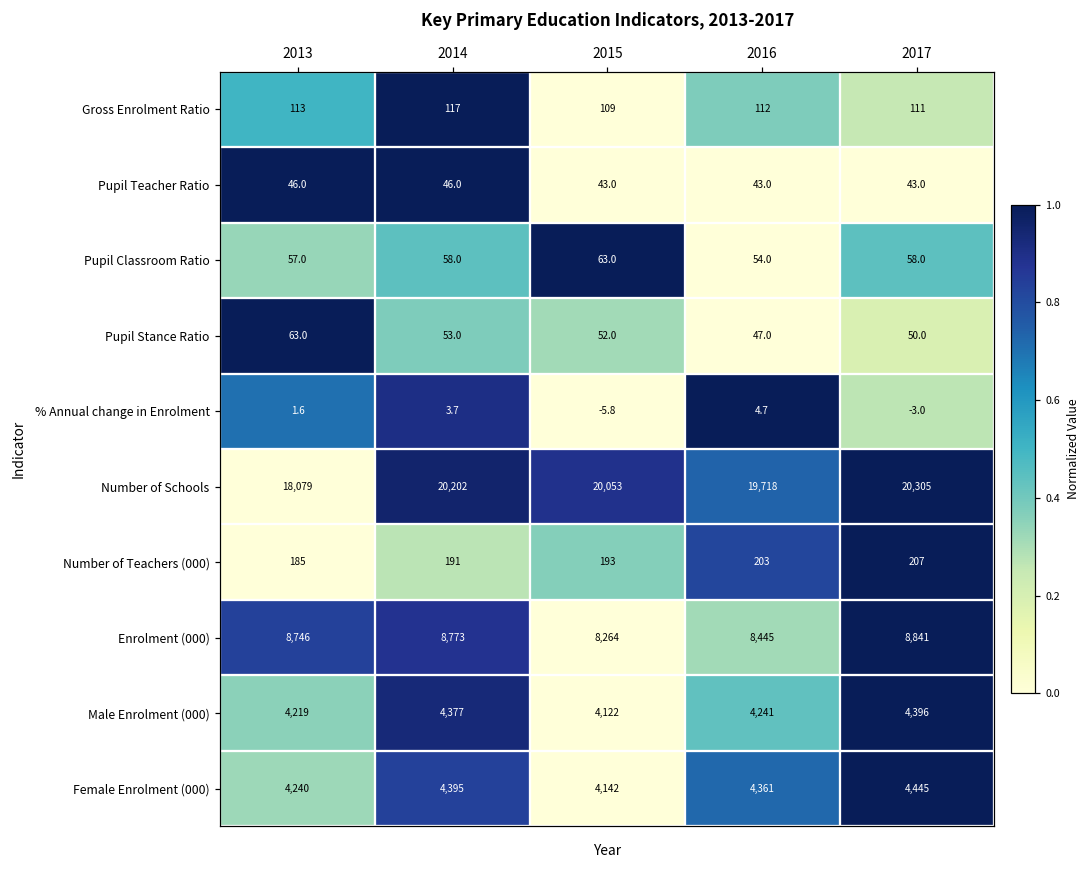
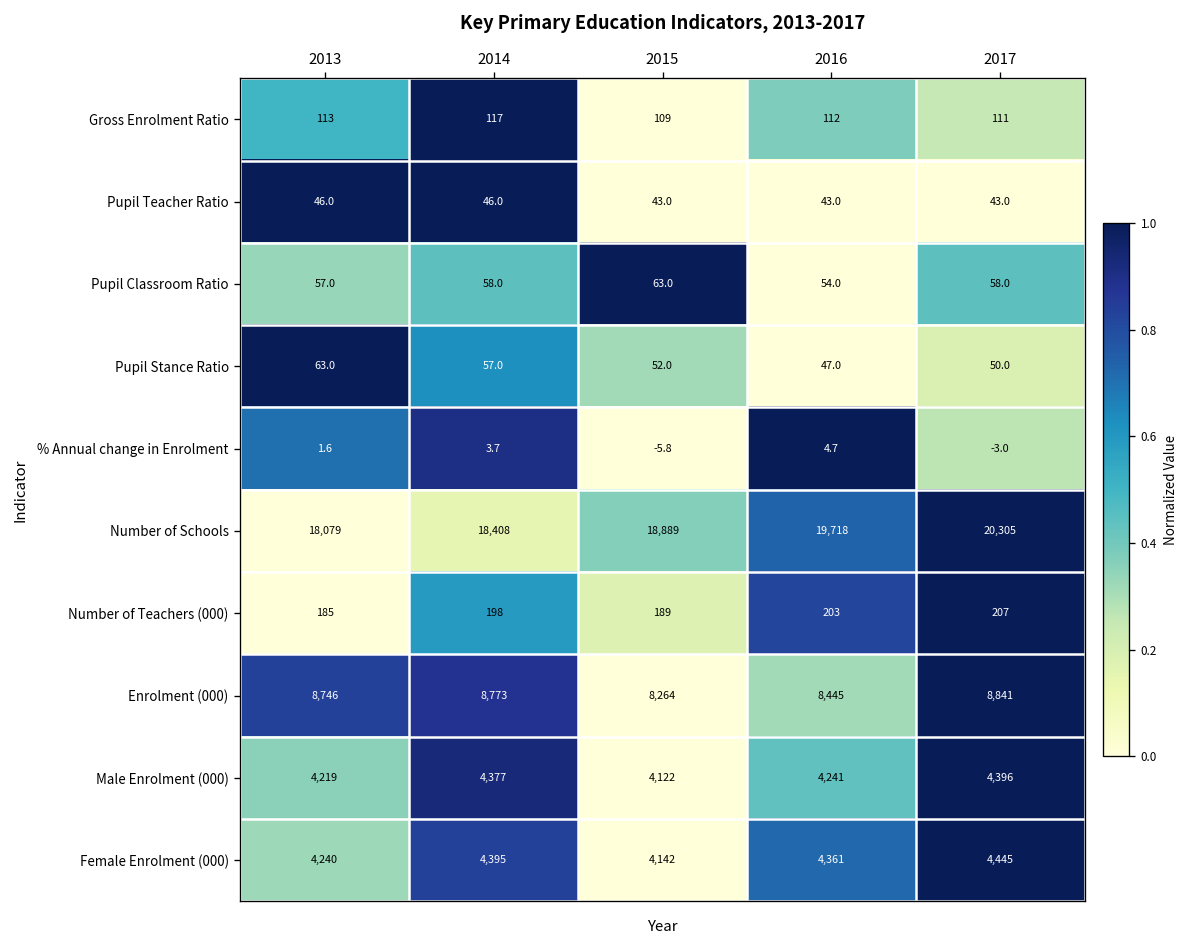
  {
    "Gross Enrolment Ratio": {
      "2013": "113",
      "2014": "117",
      "2015": "109",
      "2016": "112",
      "2017": "111"
    },
    "Pupil Teacher Ratio": {
      "2013": "46.0",
      "2014": "46.0",
      "2015": "43.0",
      "2016": "43.0",
      "2017": "43.0"
    },
    "Pupil Classroom Ratio": {
      "2013": "57.0",
      "2014": "58.0",
      "2015": "63.0",
      "2016": "54.0",
      "2017": "58.0"
    },
    "Pupil Stance Ratio": {
      "2013": "63.0",
-     "2014": "53.0",
+     "2014": "57.0",
      "2015": "52.0",
      "2016": "47.0",
      "2017": "50.0"
    },
    "% Annual change in Enrolment": {
      "2013": "1.6",
      "2014": "3.7",
      "2015": "-5.8",
      "2016": "4.7",
      "2017": "-3.0"
    },
    "Number of Schools": {
      "2013": "18,079",
-     "2014": "20,202",
-     "2015": "20,053",
+     "2014": "18,408",
+     "2015": "18,889",
      "2016": "19,718",
      "2017": "20,305"
    },
    "Number of Teachers (000)": {
      "2013": "185",
-     "2014": "191",
-     "2015": "193",
+     "2014": "198",
+     "2015": "189",
      "2016": "203",
      "2017": "207"
    },
    "Enrolment (000)": {
      "2013": "8,746",
      "2014": "8,773",
      "2015": "8,264",
      "2016": "8,445",
      "2017": "8,841"
    },
    "Male Enrolment (000)": {
      "2013": "4,219",
      "2014": "4,377",
      "2015": "4,122",
      "2016": "4,241",
      "2017": "4,396"
    },
    "Female Enrolment (000)": {
      "2013": "4,240",
      "2014": "4,395",
      "2015": "4,142",
      "2016": "4,361",
      "2017": "4,445"
    }
  }
